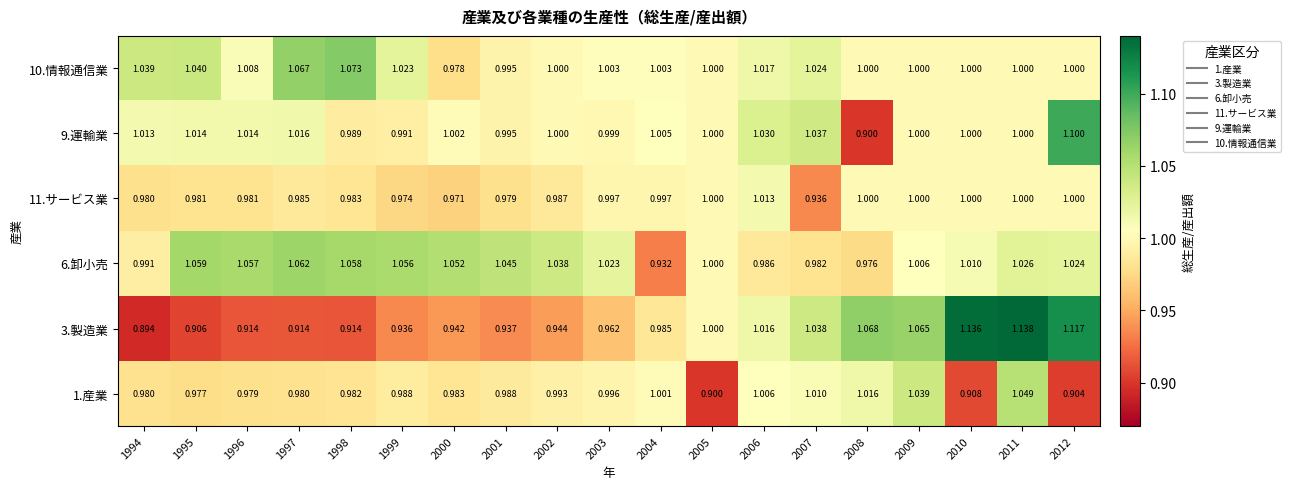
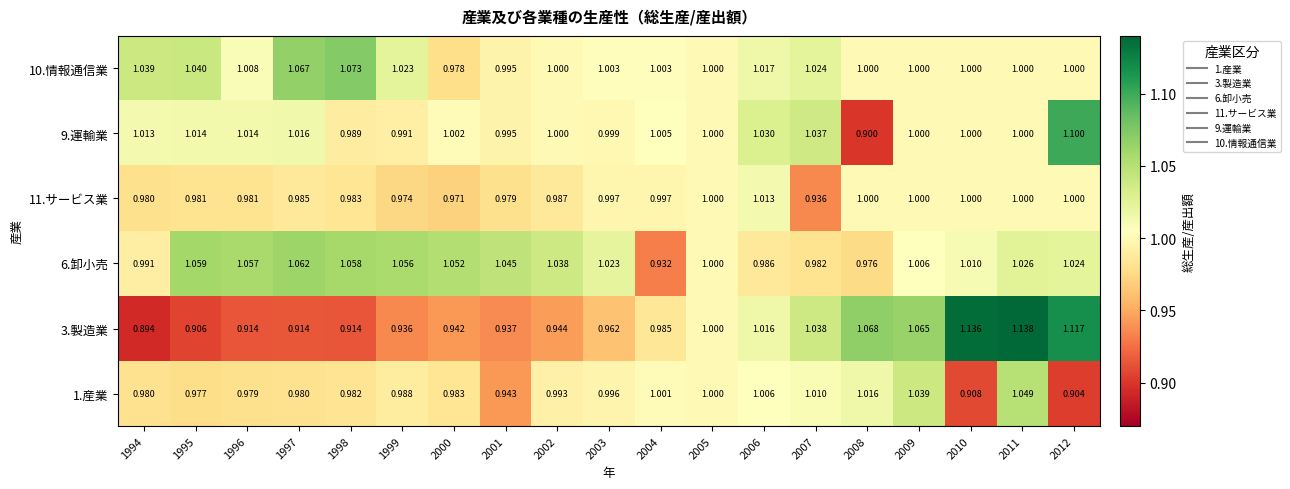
  {
    "10.情報通信業": {
      "1994": 1.039,
      "1995": 1.040,
      "1996": 1.008,
      "1997": 1.067,
      "1998": 1.073,
      "1999": 1.023,
      "2000": 0.978,
      "2001": 0.995,
      "2002": 1.000,
      "2003": 1.003,
      "2004": 1.003,
      "2005": 1.000,
      "2006": 1.017,
      "2007": 1.024,
      "2008": 1.000,
      "2009": 1.000,
      "2010": 1.000,
      "2011": 1.000,
      "2012": 1.000
    },
    "9.運輸業": {
      "1994": 1.013,
      "1995": 1.014,
      "1996": 1.014,
      "1997": 1.016,
      "1998": 0.989,
      "1999": 0.991,
      "2000": 1.002,
      "2001": 0.995,
      "2002": 1.000,
      "2003": 0.999,
      "2004": 1.005,
      "2005": 1.000,
      "2006": 1.030,
      "2007": 1.037,
      "2008": 0.900,
      "2009": 1.000,
      "2010": 1.000,
      "2011": 1.000,
      "2012": 1.100
    },
    "11.サービス業": {
      "1994": 0.980,
      "1995": 0.981,
      "1996": 0.981,
      "1997": 0.985,
      "1998": 0.983,
      "1999": 0.974,
      "2000": 0.971,
      "2001": 0.979,
      "2002": 0.987,
      "2003": 0.997,
      "2004": 0.997,
      "2005": 1.000,
      "2006": 1.013,
      "2007": 0.936,
      "2008": 1.000,
      "2009": 1.000,
      "2010": 1.000,
      "2011": 1.000,
      "2012": 1.000
    },
    "6.卸小売": {
      "1994": 0.991,
      "1995": 1.059,
      "1996": 1.057,
      "1997": 1.062,
      "1998": 1.058,
      "1999": 1.056,
      "2000": 1.052,
      "2001": 1.045,
      "2002": 1.038,
      "2003": 1.023,
      "2004": 0.932,
      "2005": 1.000,
      "2006": 0.986,
      "2007": 0.982,
      "2008": 0.976,
      "2009": 1.006,
      "2010": 1.010,
      "2011": 1.026,
      "2012": 1.024
    },
    "3.製造業": {
      "1994": 0.894,
      "1995": 0.906,
      "1996": 0.914,
      "1997": 0.914,
      "1998": 0.914,
      "1999": 0.936,
      "2000": 0.942,
      "2001": 0.937,
      "2002": 0.944,
      "2003": 0.962,
      "2004": 0.985,
      "2005": 1.000,
      "2006": 1.016,
      "2007": 1.038,
      "2008": 1.068,
      "2009": 1.065,
      "2010": 1.136,
      "2011": 1.138,
      "2012": 1.117
    },
    "1.産業": {
      "1994": 0.980,
      "1995": 0.977,
      "1996": 0.979,
      "1997": 0.980,
      "1998": 0.982,
      "1999": 0.988,
      "2000": 0.983,
-     "2001": 0.988,
+     "2001": 0.943,
      "2002": 0.993,
      "2003": 0.996,
      "2004": 1.001,
-     "2005": 0.900,
+     "2005": 1.000,
      "2006": 1.006,
      "2007": 1.010,
      "2008": 1.016,
      "2009": 1.039,
      "2010": 0.908,
      "2011": 1.049,
      "2012": 0.904
    }
  }
